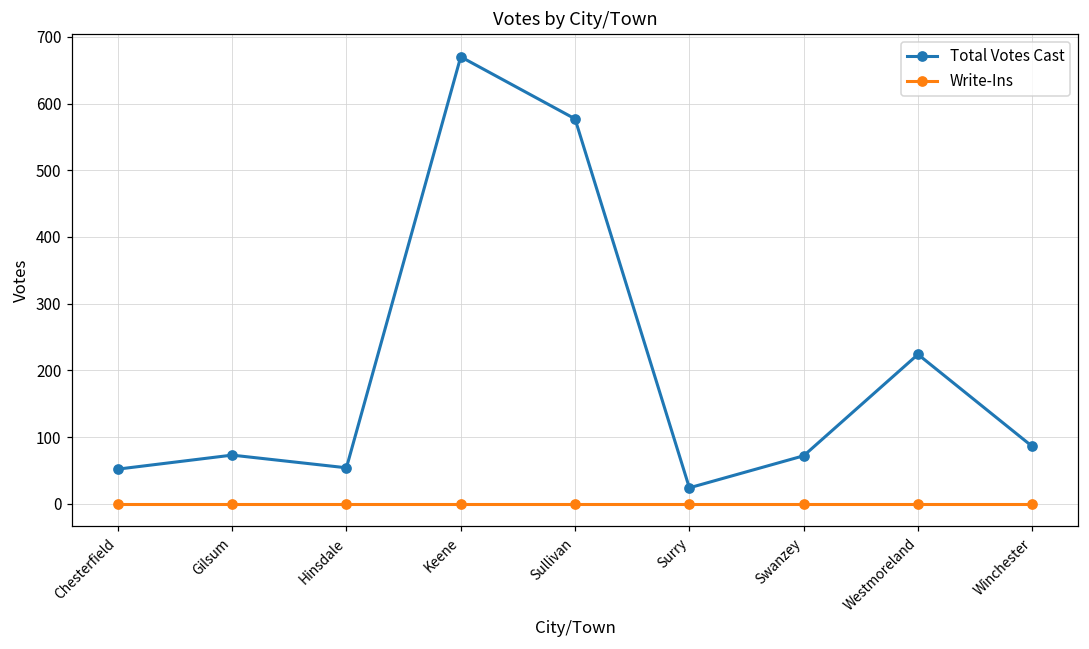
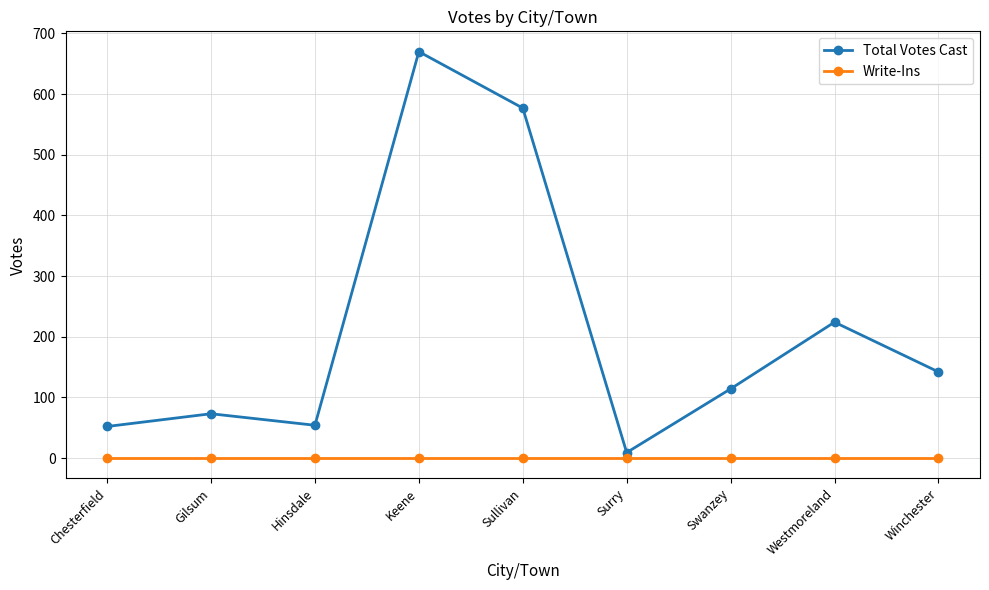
  {
    "Total Votes Cast": {
      "Chesterfield": 50,
      "Gilsum": 70,
      "Hinsdale": 50,
      "Keene": 670,
      "Sullivan": 580,
-     "Surry": 20,
-     "Swanzey": 70,
+     "Surry": 10,
+     "Swanzey": 110,
      "Westmoreland": 220,
-     "Winchester": 90
+     "Winchester": 140
    },
    "Write-Ins": {
      "Chesterfield": 0,
      "Gilsum": 0,
      "Hinsdale": 0,
      "Keene": 0,
      "Sullivan": 0,
      "Surry": 0,
      "Swanzey": 0,
      "Westmoreland": 0,
      "Winchester": 0
    }
  }
